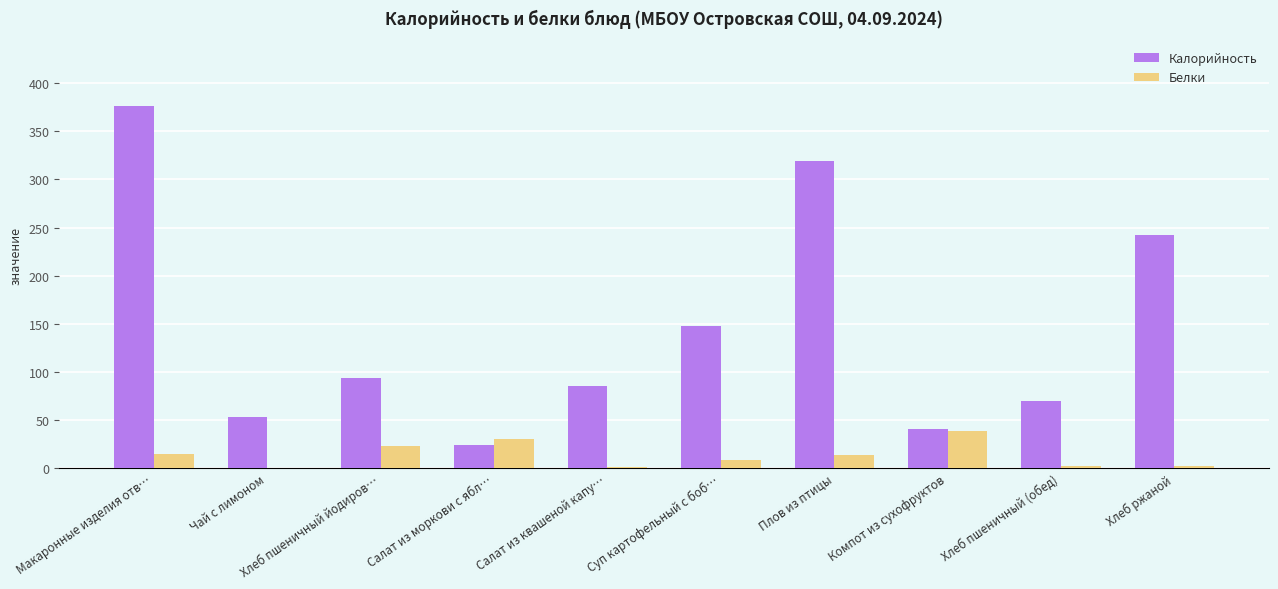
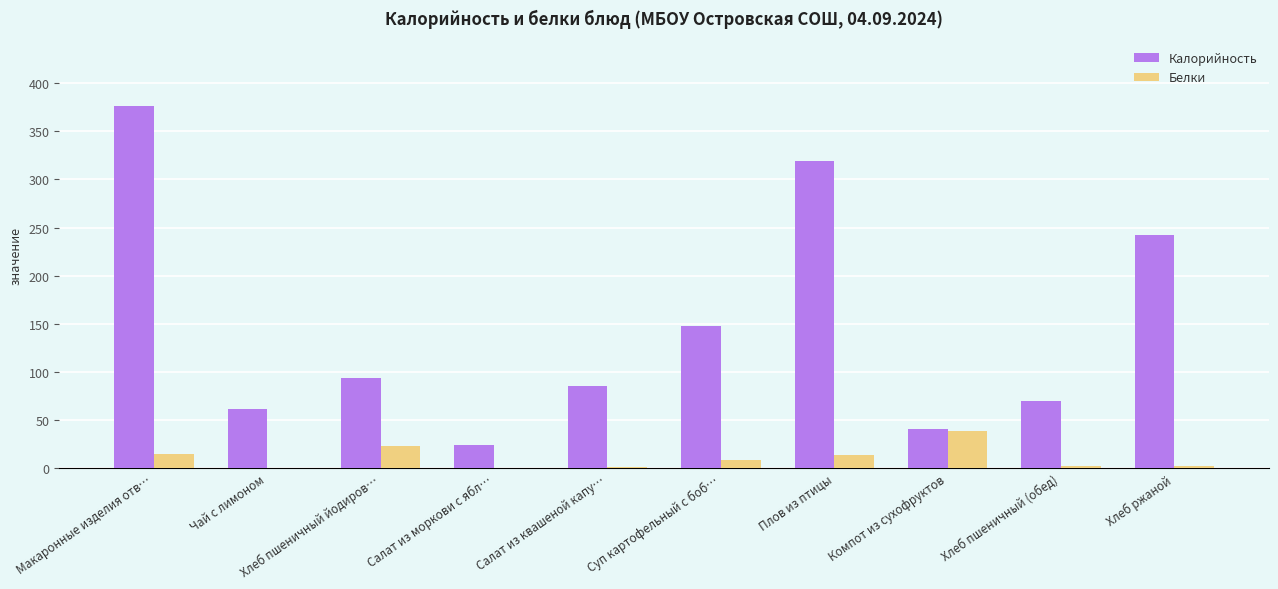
  {
    "Калорийность": {
      "Макаронные изделия отв…": 380,
-     "Чай с лимоном": 50,
+     "Чай с лимоном": 60,
      "Хлеб пшеничный йодиров…": 90,
      "Салат из моркови с ябл…": 20,
      "Салат из квашеной капу…": 90,
      "Суп картофельный с боб…": 150,
      "Плов из птицы": 320,
      "Компот из сухофруктов": 40,
      "Хлеб пшеничный (обед)": 70,
      "Хлеб ржаной": 240
    },
    "Белки": {
      "Макаронные изделия отв…": 20,
      "Хлеб пшеничный йодиров…": 20,
-     "Салат из моркови с ябл…": 30,
+     "Салат из моркови с ябл…": 0,
      "Суп картофельный с боб…": 10,
      "Плов из птицы": 10,
      "Компот из сухофруктов": 40
    }
  }
